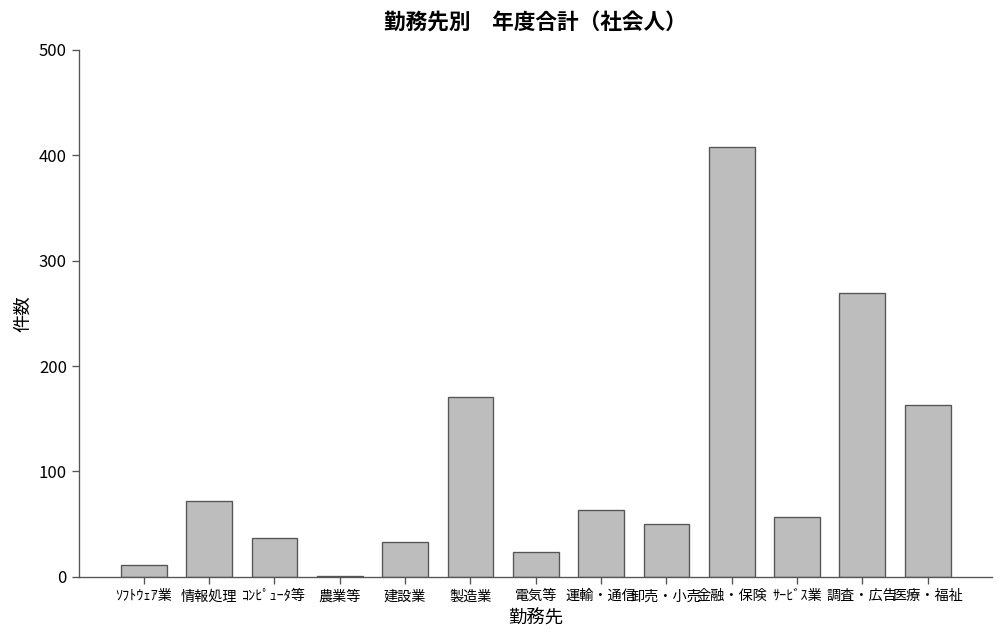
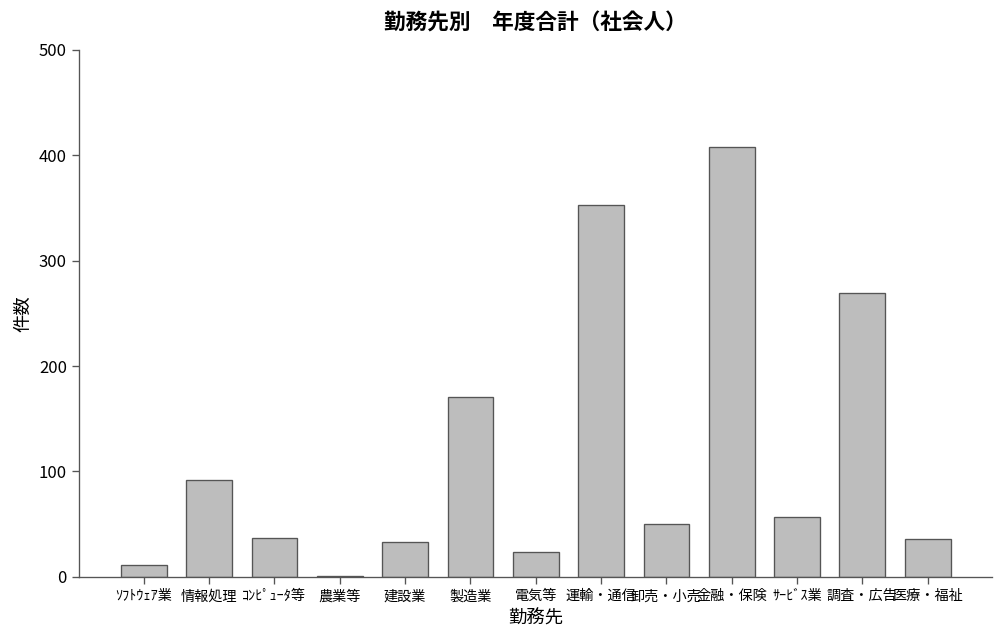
  {
    "ｿﾌﾄｳｪｱ業": 10,
-   "情報処理": 70,
+   "情報処理": 90,
    "ｺﾝﾋﾟｭｰﾀ等": 40,
    "建設業": 30,
    "製造業": 170,
    "電気等": 20,
-   "運輸・通信": 60,
+   "運輸・通信": 350,
    "卸売・小売": 50,
    "金融・保険": 410,
    "ｻｰﾋﾞｽ業": 60,
    "調査・広告": 270,
-   "医療・福祉": 160
+   "医療・福祉": 40
  }
